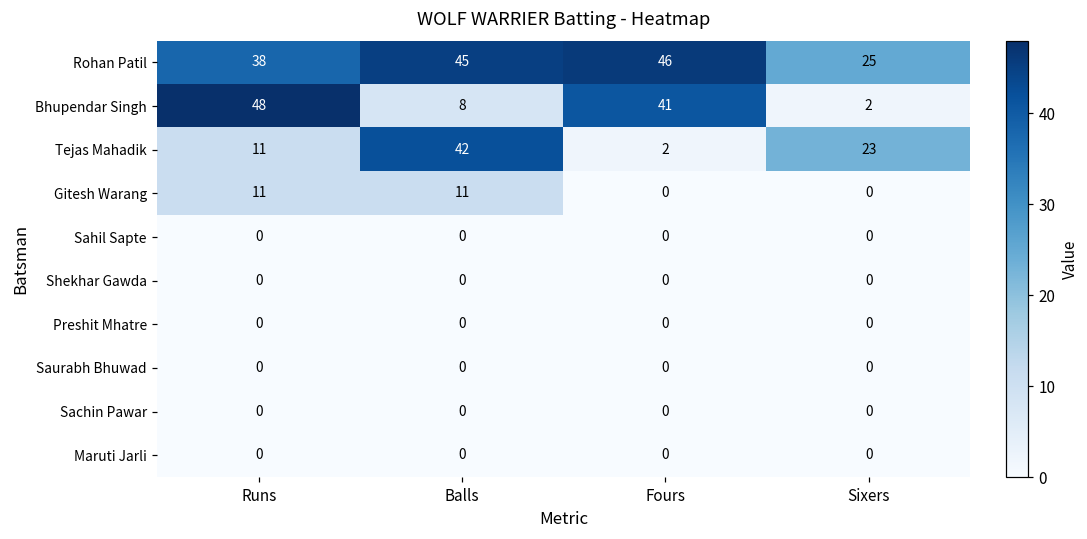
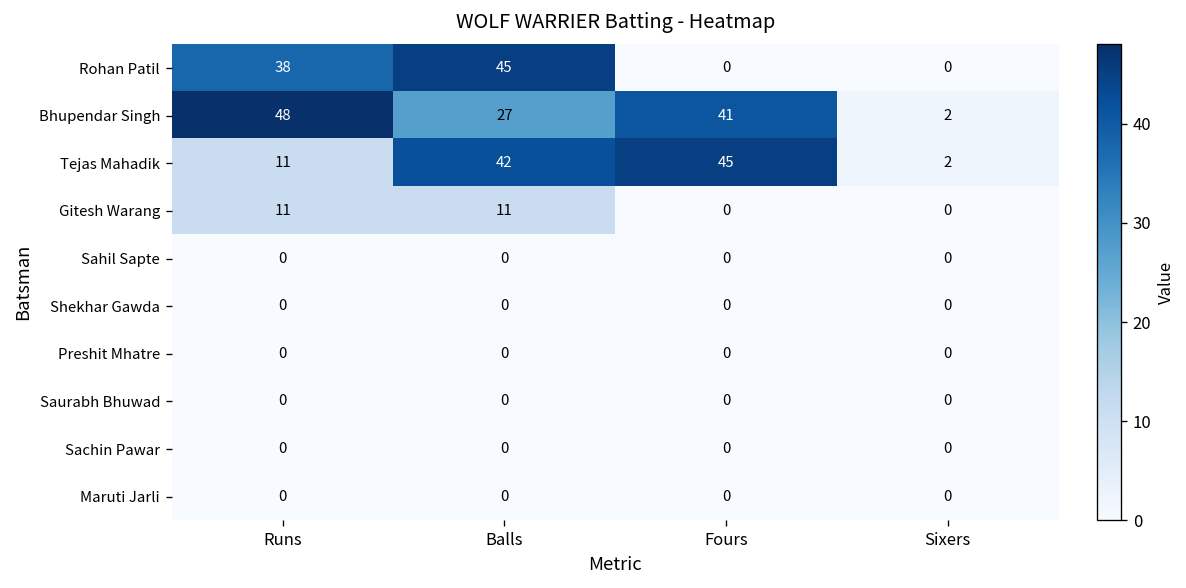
  {
    "Rohan Patil": {
      "Runs": 38,
      "Balls": 45,
-     "Fours": 46,
-     "Sixers": 25
+     "Fours": 0,
+     "Sixers": 0
    },
    "Bhupendar Singh": {
      "Runs": 48,
-     "Balls": 8,
+     "Balls": 27,
      "Fours": 41,
      "Sixers": 2
    },
    "Tejas Mahadik": {
      "Runs": 11,
      "Balls": 42,
-     "Fours": 2,
-     "Sixers": 23
+     "Fours": 45,
+     "Sixers": 2
    },
    "Gitesh Warang": {
      "Runs": 11,
      "Balls": 11,
      "Fours": 0,
      "Sixers": 0
    },
    "Sahil Sapte": {
      "Runs": 0,
      "Balls": 0,
      "Fours": 0,
      "Sixers": 0
    },
    "Shekhar Gawda": {
      "Runs": 0,
      "Balls": 0,
      "Fours": 0,
      "Sixers": 0
    },
    "Preshit Mhatre": {
      "Runs": 0,
      "Balls": 0,
      "Fours": 0,
      "Sixers": 0
    },
    "Saurabh Bhuwad": {
      "Runs": 0,
      "Balls": 0,
      "Fours": 0,
      "Sixers": 0
    },
    "Sachin Pawar": {
      "Runs": 0,
      "Balls": 0,
      "Fours": 0,
      "Sixers": 0
    },
    "Maruti Jarli": {
      "Runs": 0,
      "Balls": 0,
      "Fours": 0,
      "Sixers": 0
    }
  }
